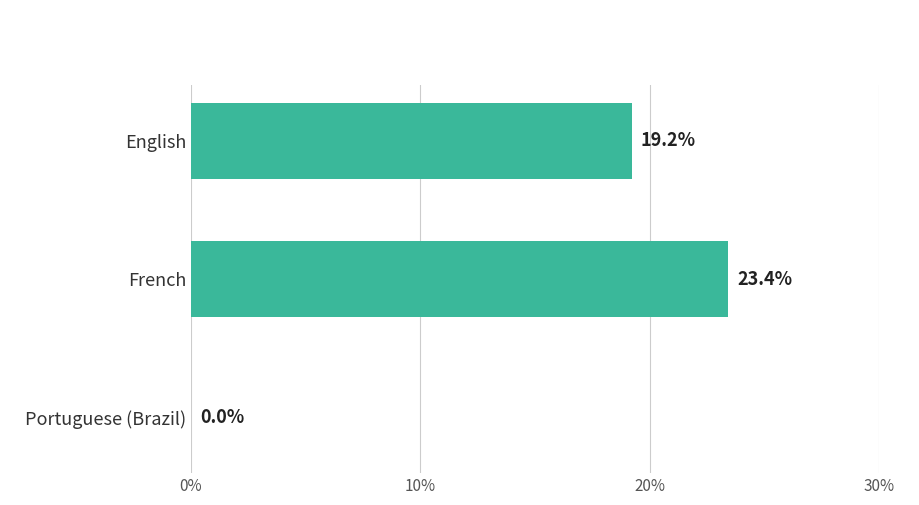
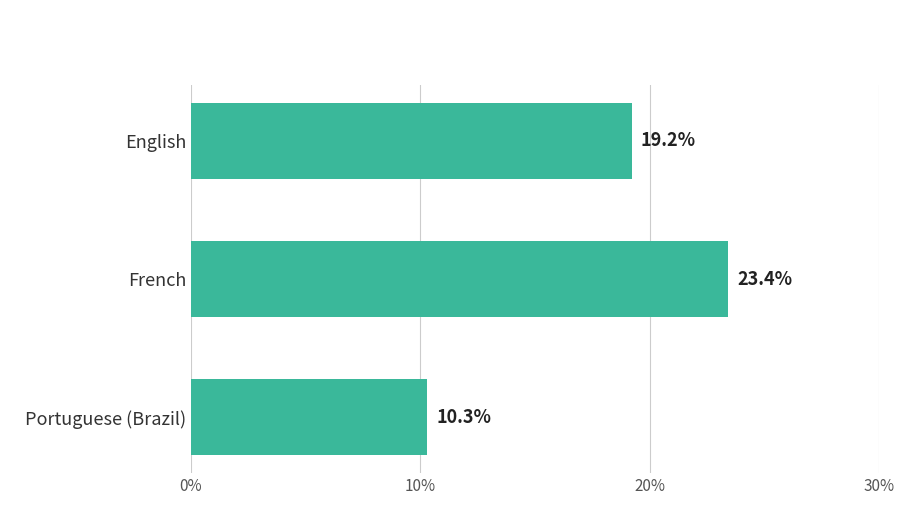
  {
    "English": "19.2%",
    "French": "23.4%",
-   "Portuguese (Brazil)": "0.0%"
+   "Portuguese (Brazil)": "10.3%"
  }
